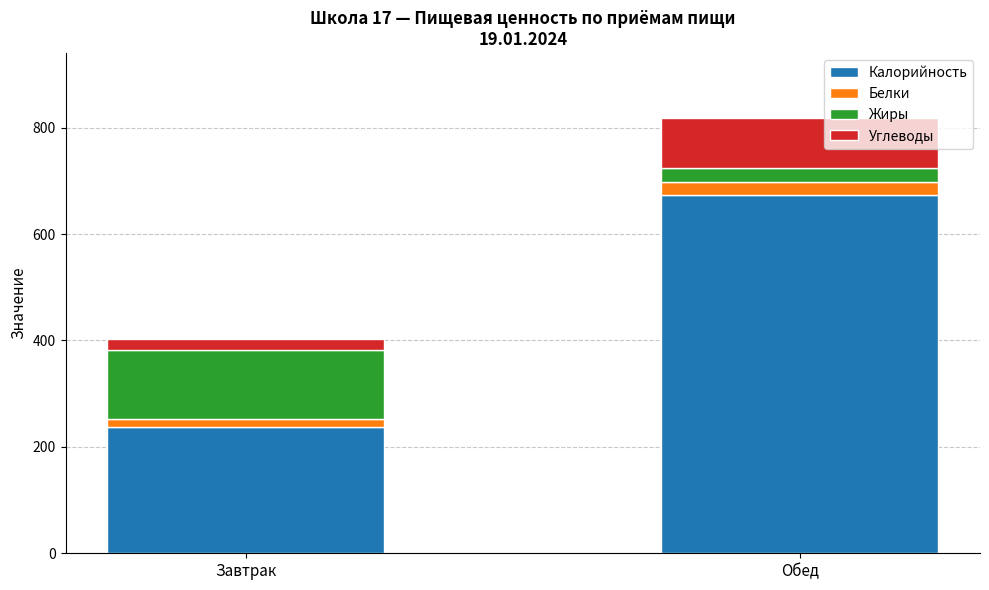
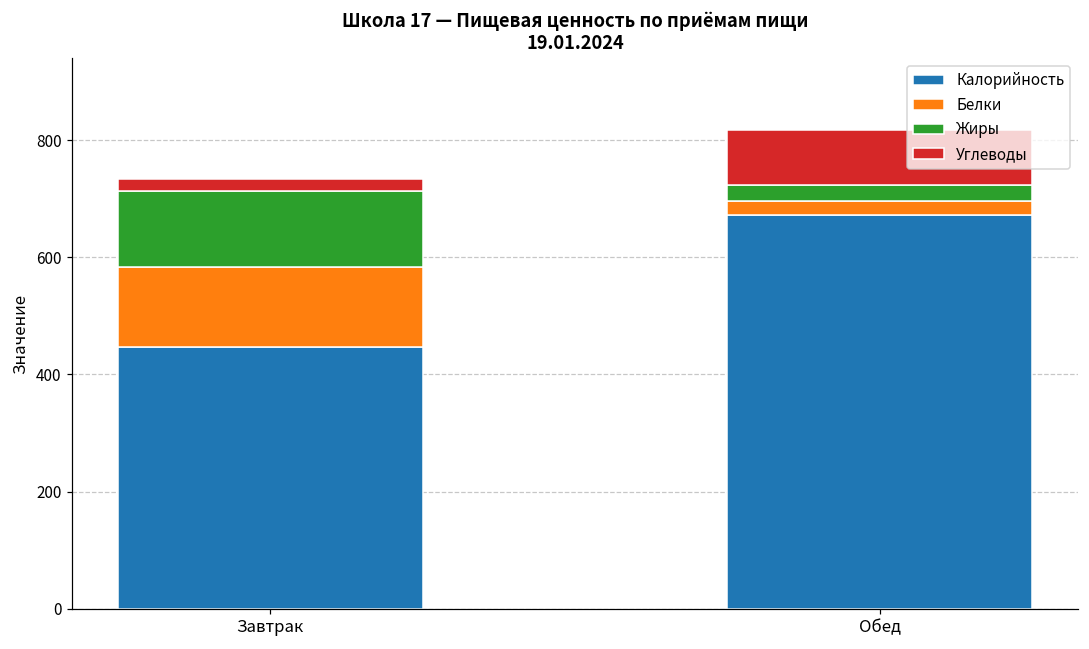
  {
    "Калорийность": {
-     "Завтрак": 240,
+     "Завтрак": 450,
      "Обед": 670
    },
    "Белки": {
-     "Завтрак": 20,
+     "Завтрак": 140,
      "Обед": 20
    },
    "Жиры": {
      "Завтрак": 130,
      "Обед": 30
    },
    "Углеводы": {
      "Завтрак": 20,
      "Обед": 90
    }
  }
